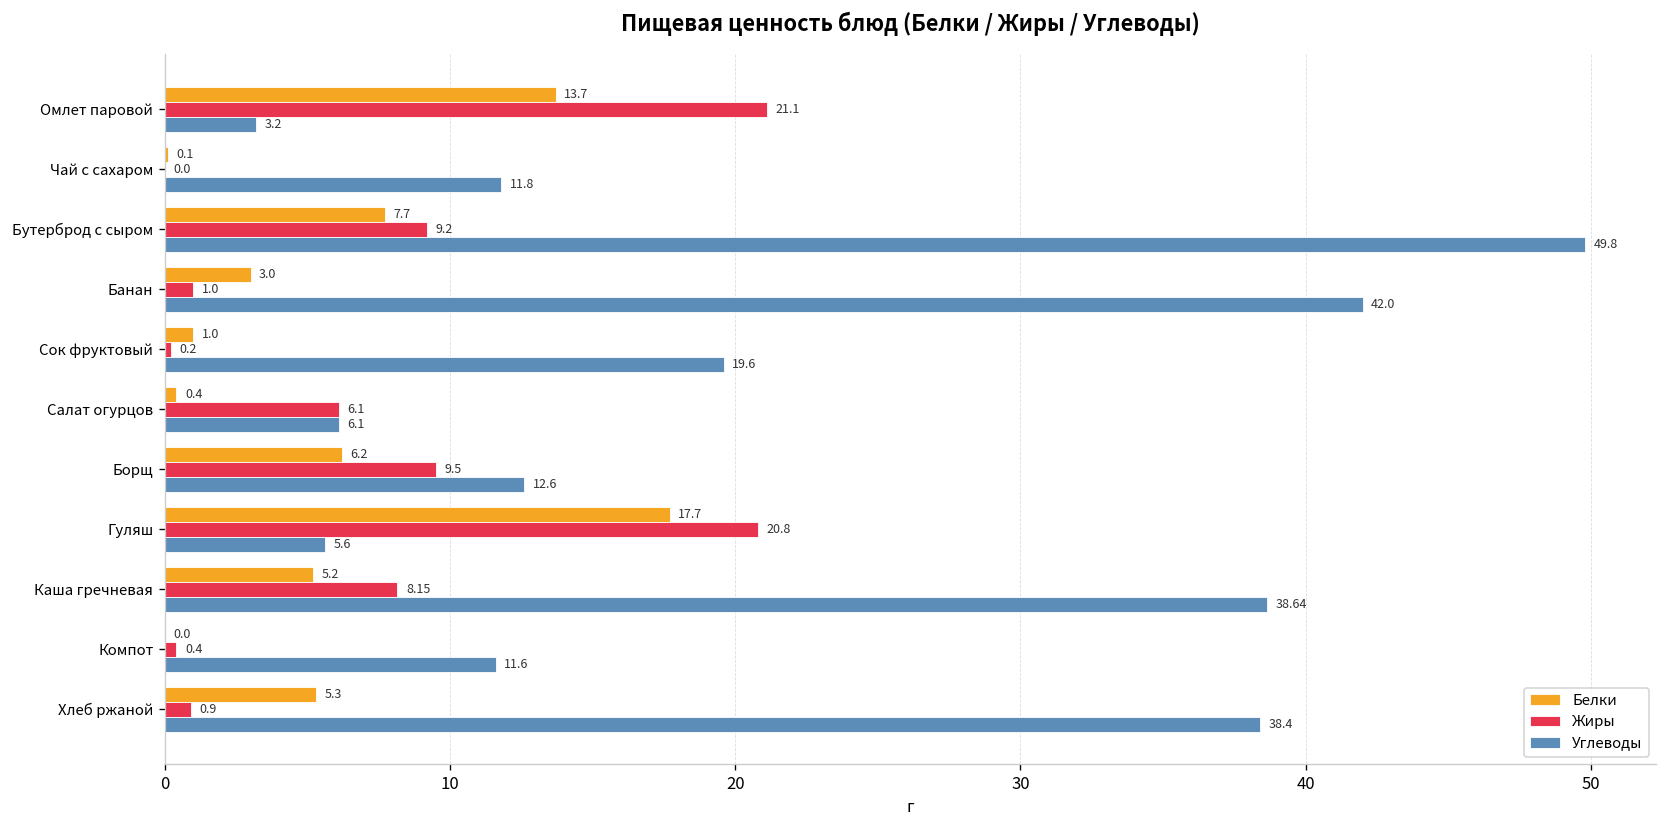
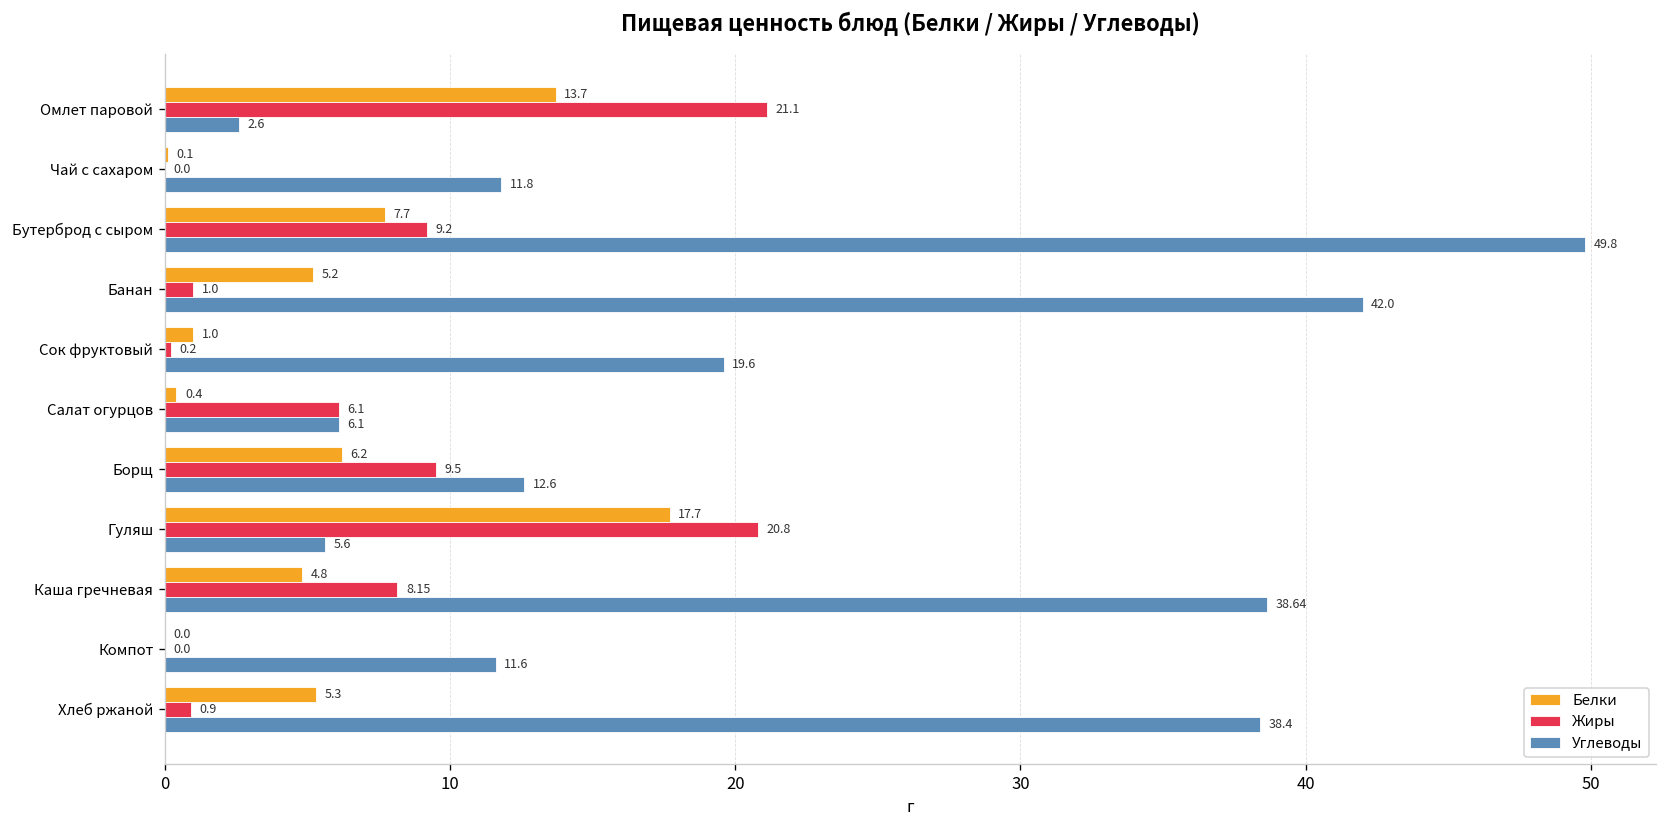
  {
    "Белки": {
      "Омлет паровой": 13.7,
      "Чай с сахаром": 0.1,
      "Бутерброд с сыром": 7.7,
-     "Банан": 3.0,
+     "Банан": 5.2,
      "Сок фруктовый": 1.0,
      "Салат огурцов": 0.4,
      "Борщ": 6.2,
      "Гуляш": 17.7,
-     "Каша гречневая": 5.2,
+     "Каша гречневая": 4.8,
      "Компот": 0.0,
      "Хлеб ржаной": 5.3
    },
    "Жиры": {
      "Омлет паровой": 21.1,
      "Чай с сахаром": 0.0,
      "Бутерброд с сыром": 9.2,
      "Банан": 1.0,
      "Сок фруктовый": 0.2,
      "Салат огурцов": 6.1,
      "Борщ": 9.5,
      "Гуляш": 20.8,
      "Каша гречневая": 8.15,
-     "Компот": 0.4,
+     "Компот": 0.0,
      "Хлеб ржаной": 0.9
    },
    "Углеводы": {
-     "Омлет паровой": 3.2,
+     "Омлет паровой": 2.6,
      "Чай с сахаром": 11.8,
      "Бутерброд с сыром": 49.8,
      "Банан": 42.0,
      "Сок фруктовый": 19.6,
      "Салат огурцов": 6.1,
      "Борщ": 12.6,
      "Гуляш": 5.6,
      "Каша гречневая": 38.64,
      "Компот": 11.6,
      "Хлеб ржаной": 38.4
    }
  }
